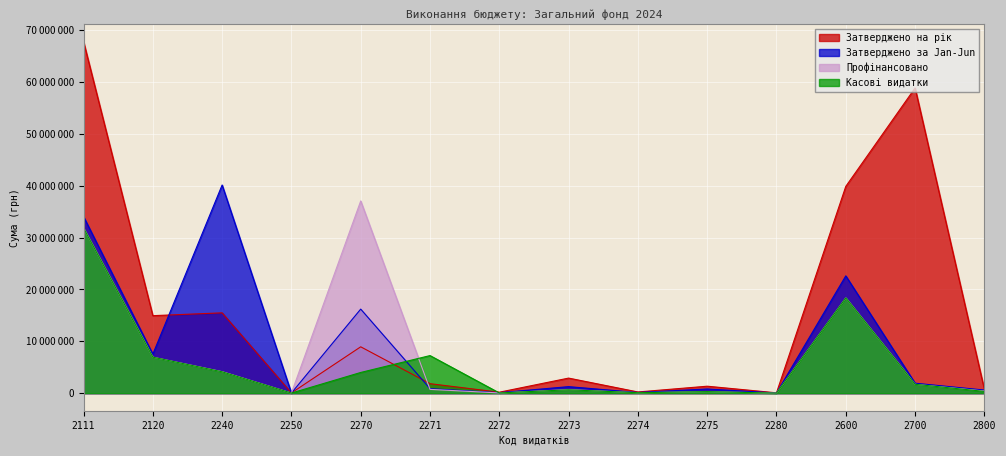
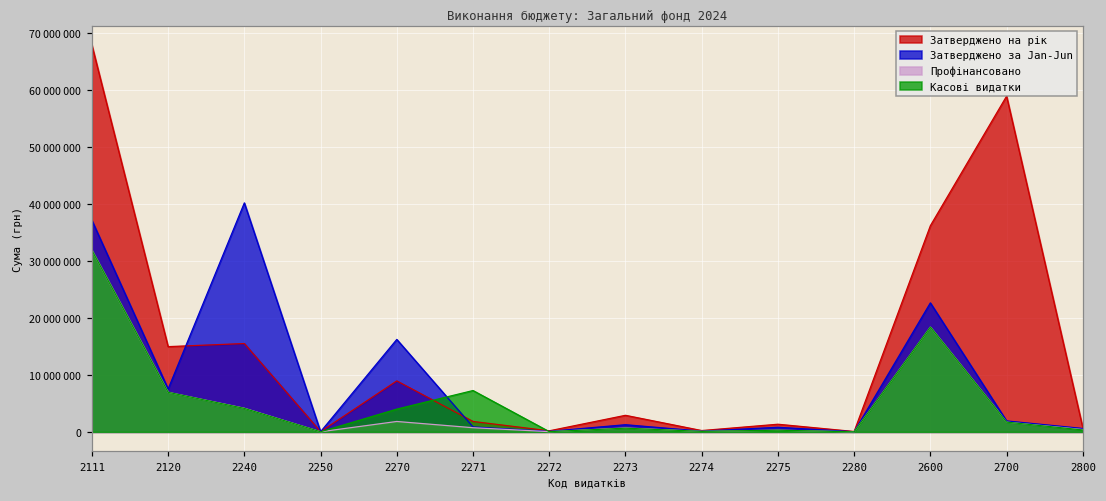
  {
    "Затверджено на рік": {
      "2111": 68000000,
      "2120": 15000000,
      "2240": 15000000,
      "2270": 9000000,
      "2271": 2000000,
      "2273": 3000000,
      "2275": 1000000,
-     "2600": 40000000
+     "2600": 36000000
    },
    "Затверджено за Jan-Jun": {
-     "2111": 34000000,
+     "2111": 37000000,
      "2120": 8000000,
      "2240": 40000000,
      "2270": 16000000,
      "2273": 1000000,
      "2275": 1000000,
      "2600": 23000000
    },
    "Профінансовано": {
-     "2270": 37000000
+     "2270": 2000000
    },
    "Касові видатки": {
      "2270": 4000000,
      "2271": 7000000
    }
  }
